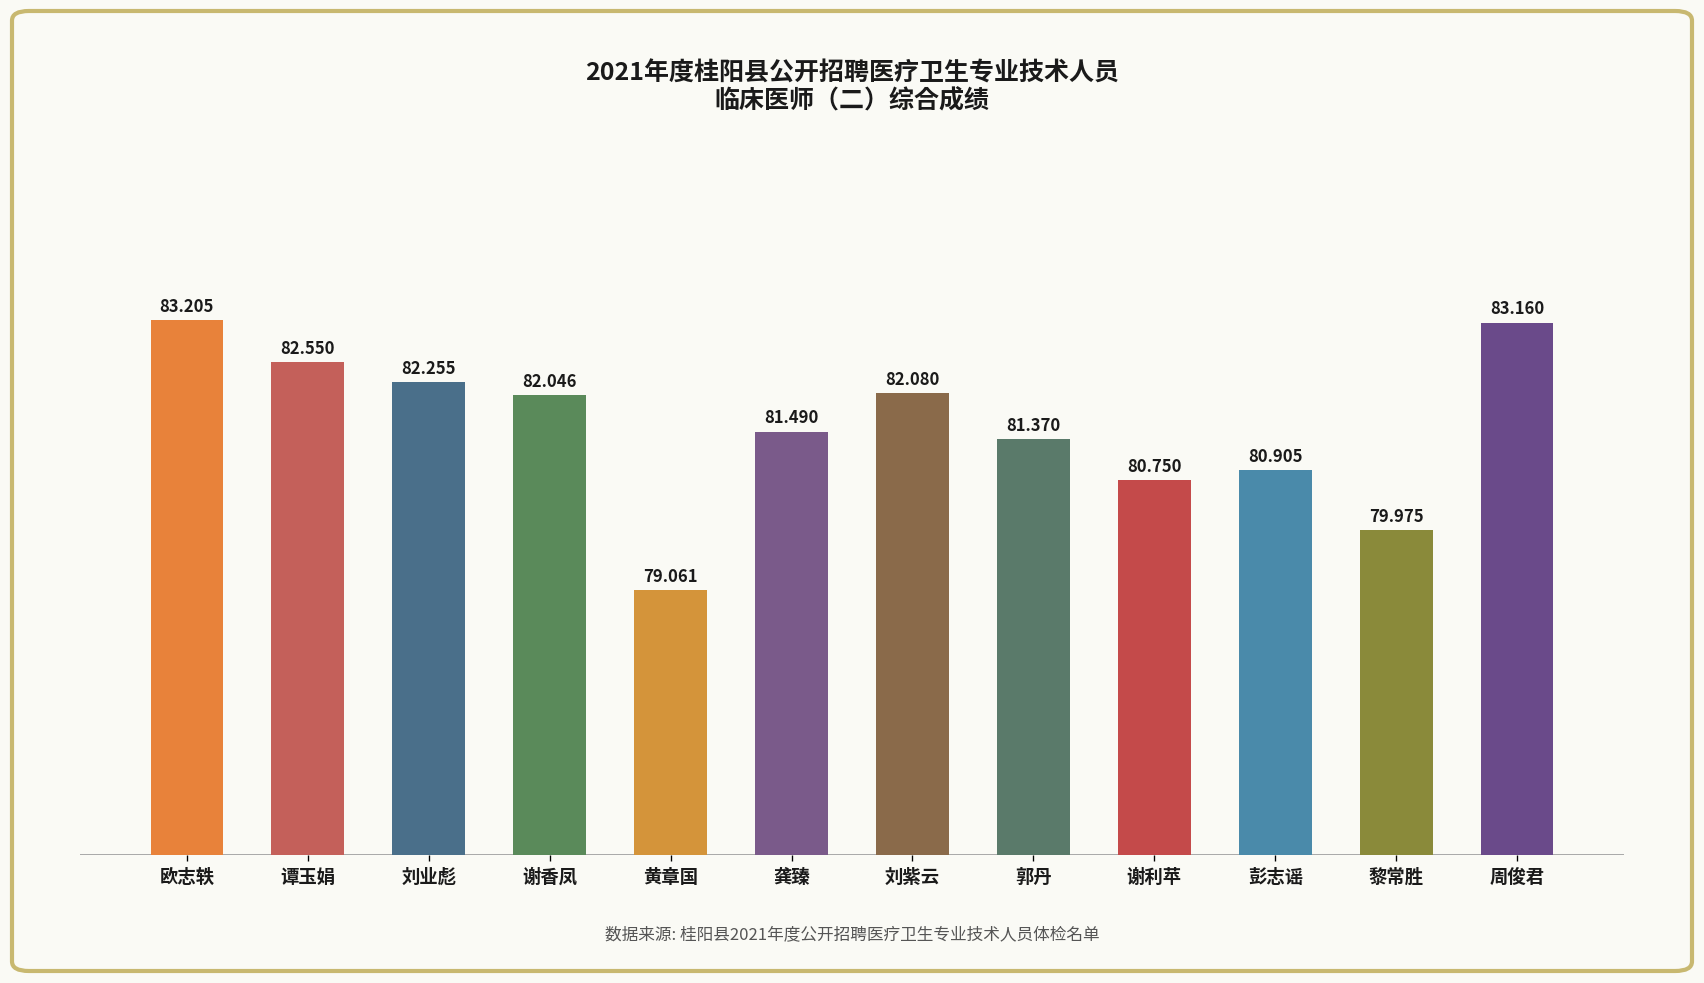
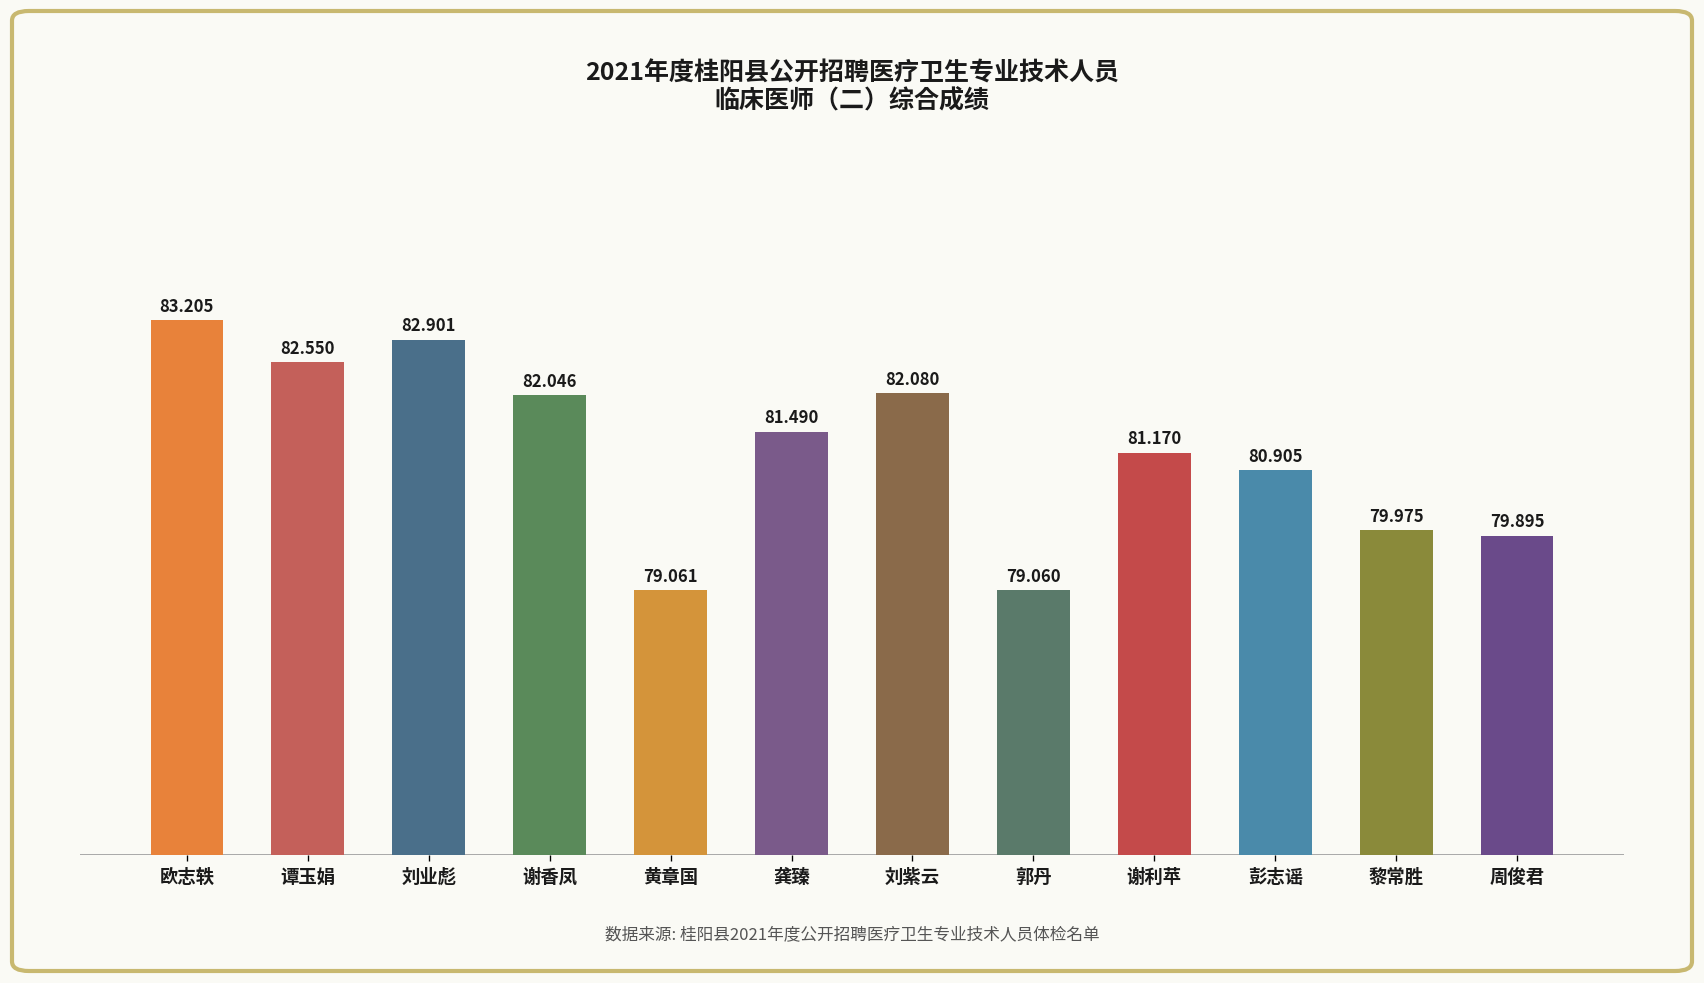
  {
    "欧志轶": 83.205,
    "谭玉娟": 82.550,
-   "刘业彪": 82.255,
+   "刘业彪": 82.901,
    "谢香凤": 82.046,
    "黄章国": 79.061,
    "龚臻": 81.490,
    "刘紫云": 82.080,
-   "郭丹": 81.370,
-   "谢利苹": 80.750,
+   "郭丹": 79.060,
+   "谢利苹": 81.170,
    "彭志谣": 80.905,
    "黎常胜": 79.975,
-   "周俊君": 83.160
+   "周俊君": 79.895
  }
